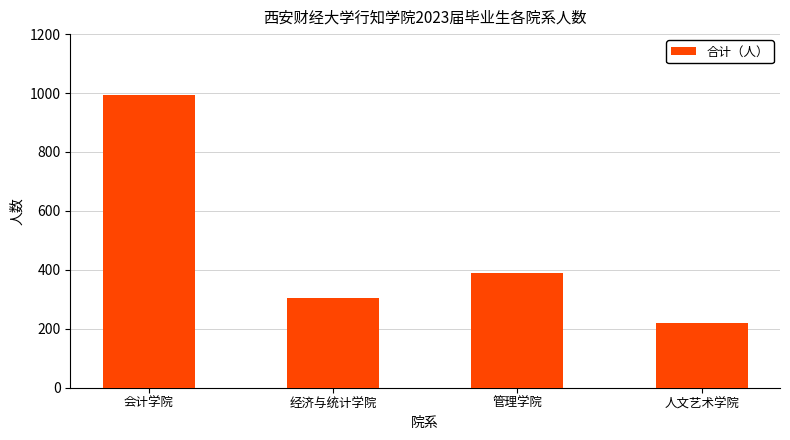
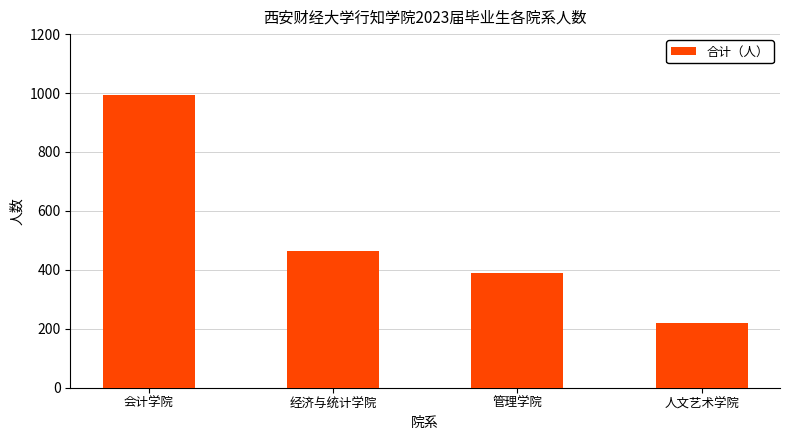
  {
    "会计学院": 990,
-   "经济与统计学院": 300,
+   "经济与统计学院": 460,
    "管理学院": 390,
    "人文艺术学院": 220
  }
